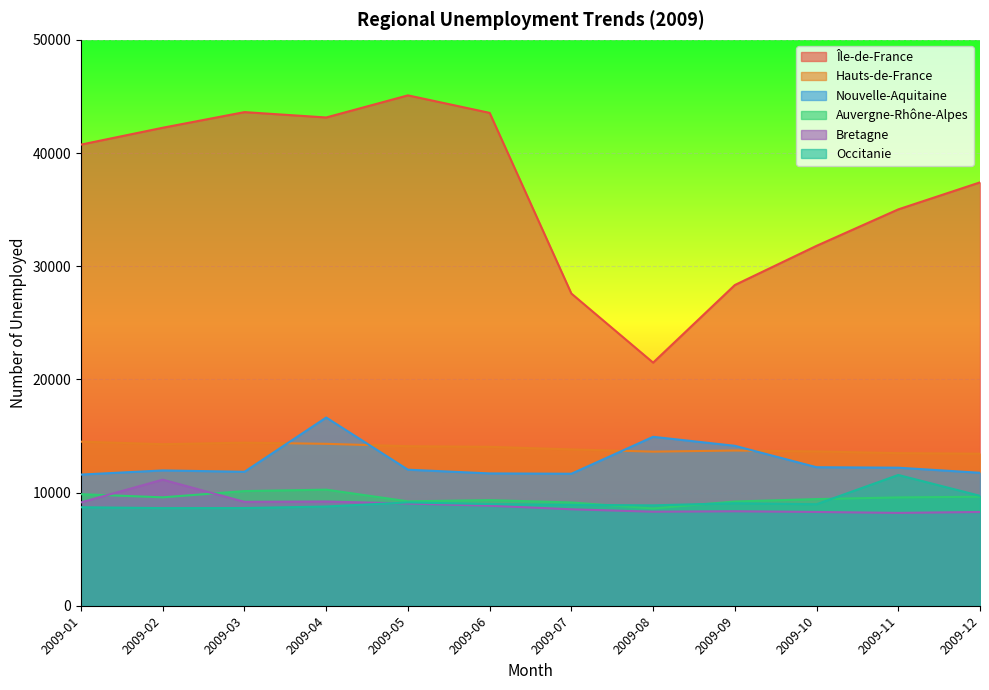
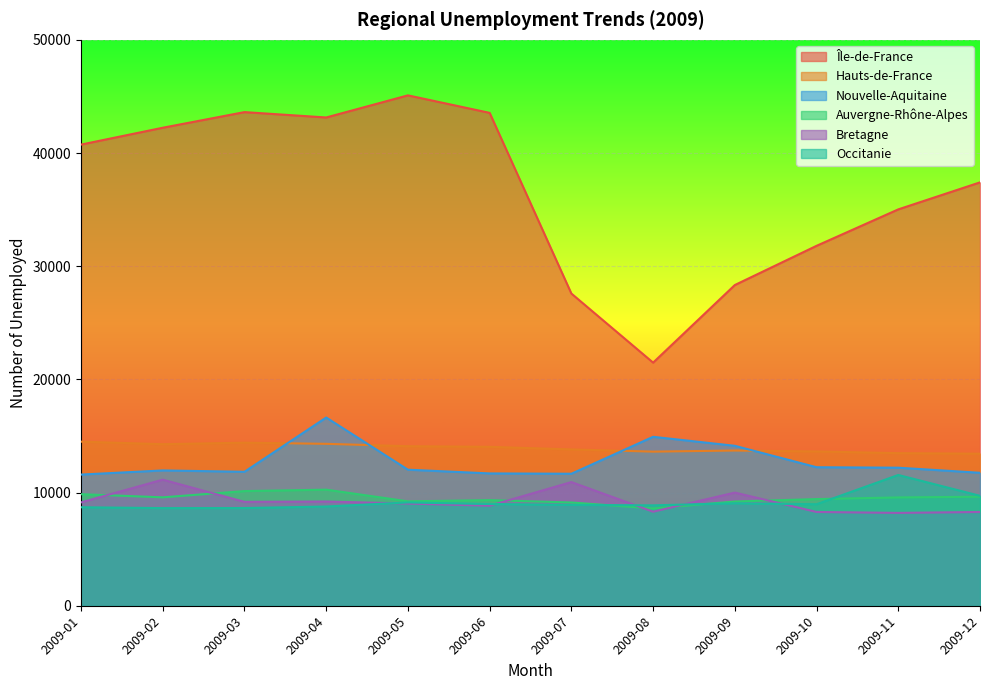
  {
    "Nouvelle-Aquitaine": {
      "2009-01": 11600,
      "2009-02": 12000,
      "2009-03": 11800,
      "2009-04": 16600,
      "2009-05": 12000,
      "2009-06": 11700,
      "2009-07": 11700,
      "2009-08": 14900,
      "2009-09": 14100,
      "2009-10": 12200,
      "2009-11": 12200,
      "2009-12": 11800
    },
    "Bretagne": {
      "2009-01": 9100,
      "2009-02": 11100,
      "2009-03": 9200,
      "2009-04": 9200,
-     "2009-07": 8500,
+     "2009-07": 10900,
      "2009-08": 8300,
-     "2009-09": 8400,
+     "2009-09": 10000,
      "2009-10": 8300,
      "2009-11": 8200,
      "2009-12": 8300
    }
  }
